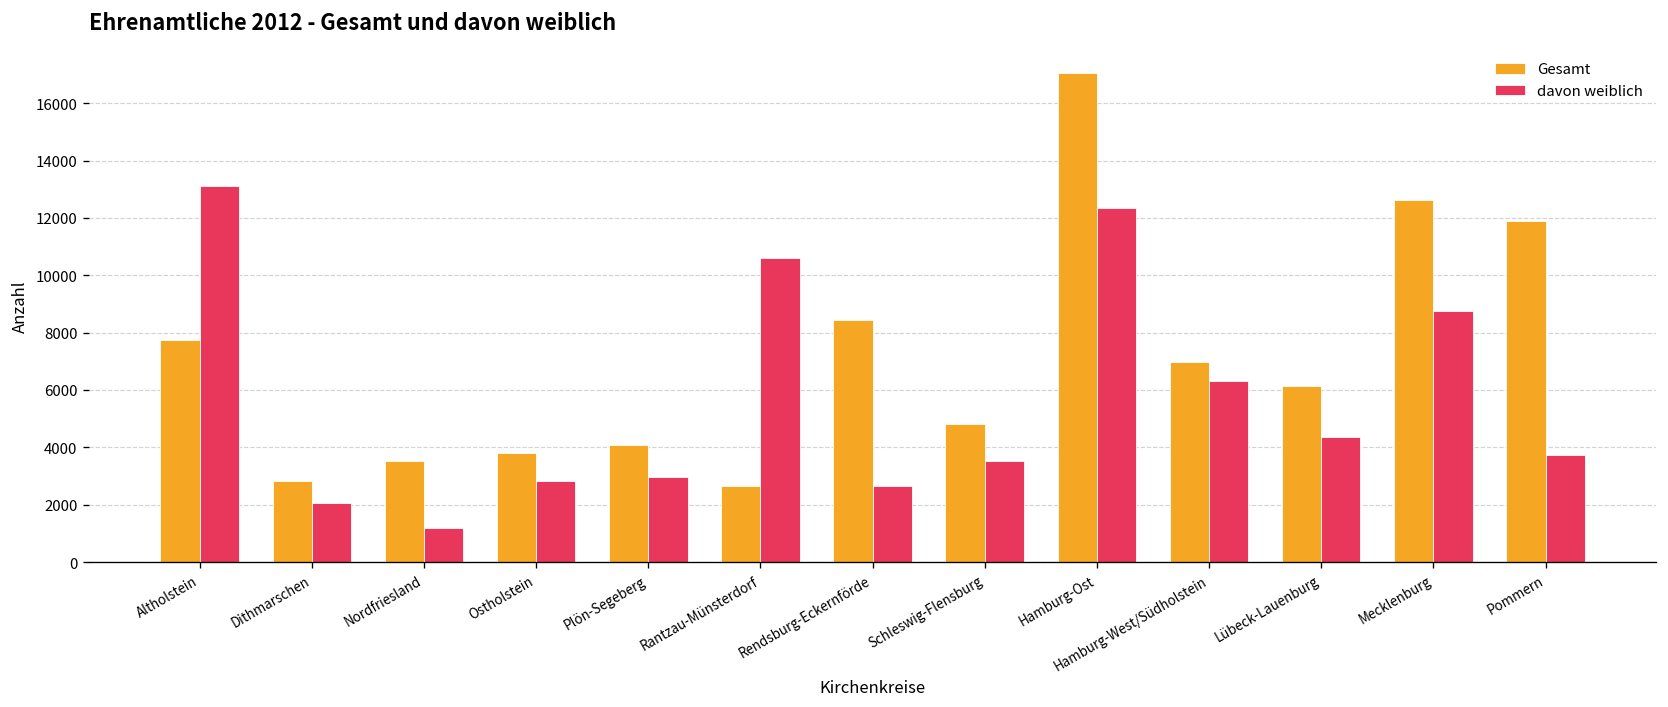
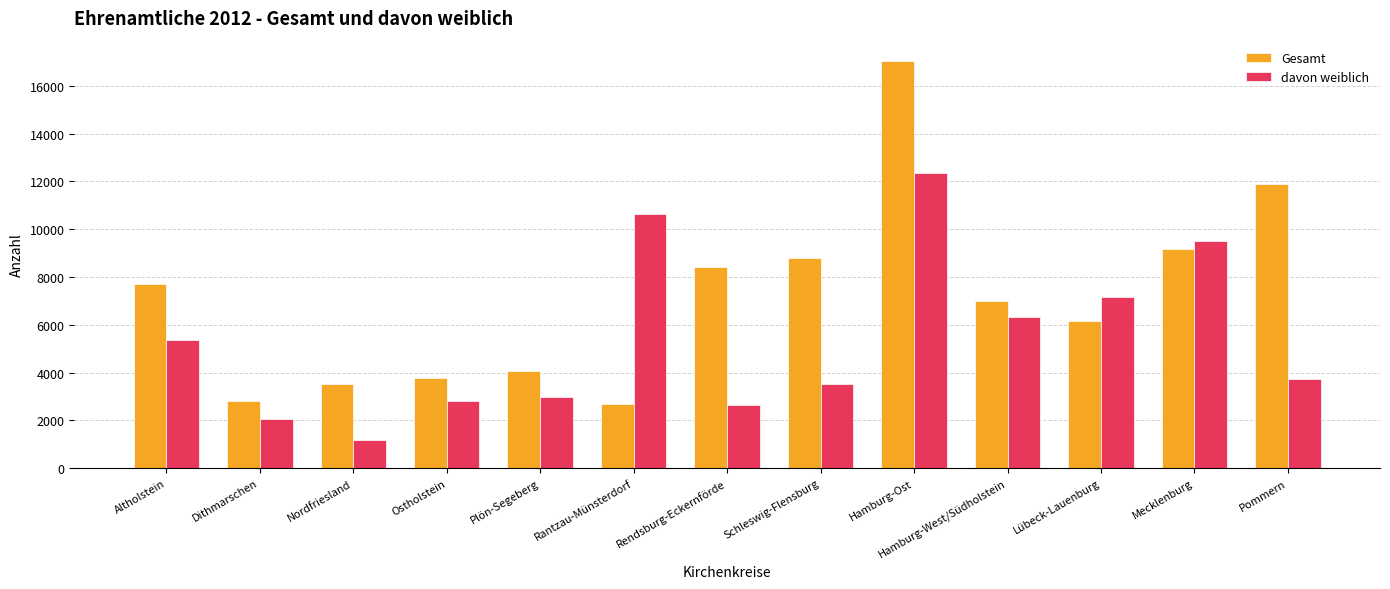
  {
    "Gesamt": {
      "Altholstein": 7700,
      "Dithmarschen": 2800,
      "Nordfriesland": 3500,
      "Ostholstein": 3800,
      "Plön-Segeberg": 4100,
      "Rantzau-Münsterdorf": 2700,
      "Rendsburg-Eckernförde": 8400,
-     "Schleswig-Flensburg": 4800,
+     "Schleswig-Flensburg": 8800,
      "Hamburg-Ost": 17000,
      "Hamburg-West/Südholstein": 7000,
      "Lübeck-Lauenburg": 6100,
-     "Mecklenburg": 12600,
+     "Mecklenburg": 9200,
      "Pommern": 11900
    },
    "davon weiblich": {
-     "Altholstein": 13100,
+     "Altholstein": 5400,
      "Dithmarschen": 2000,
      "Nordfriesland": 1200,
      "Ostholstein": 2800,
      "Plön-Segeberg": 3000,
      "Rantzau-Münsterdorf": 10600,
      "Rendsburg-Eckernförde": 2700,
      "Schleswig-Flensburg": 3500,
      "Hamburg-Ost": 12400,
      "Hamburg-West/Südholstein": 6300,
-     "Lübeck-Lauenburg": 4400,
-     "Mecklenburg": 8800,
+     "Lübeck-Lauenburg": 7200,
+     "Mecklenburg": 9500,
      "Pommern": 3700
    }
  }
